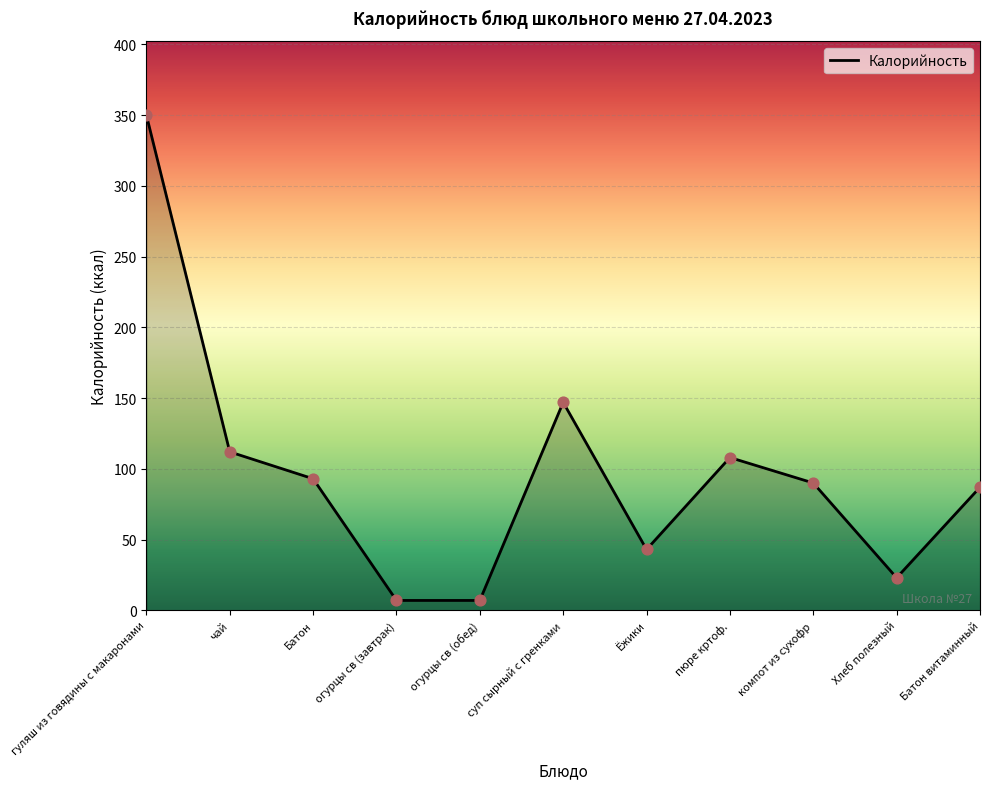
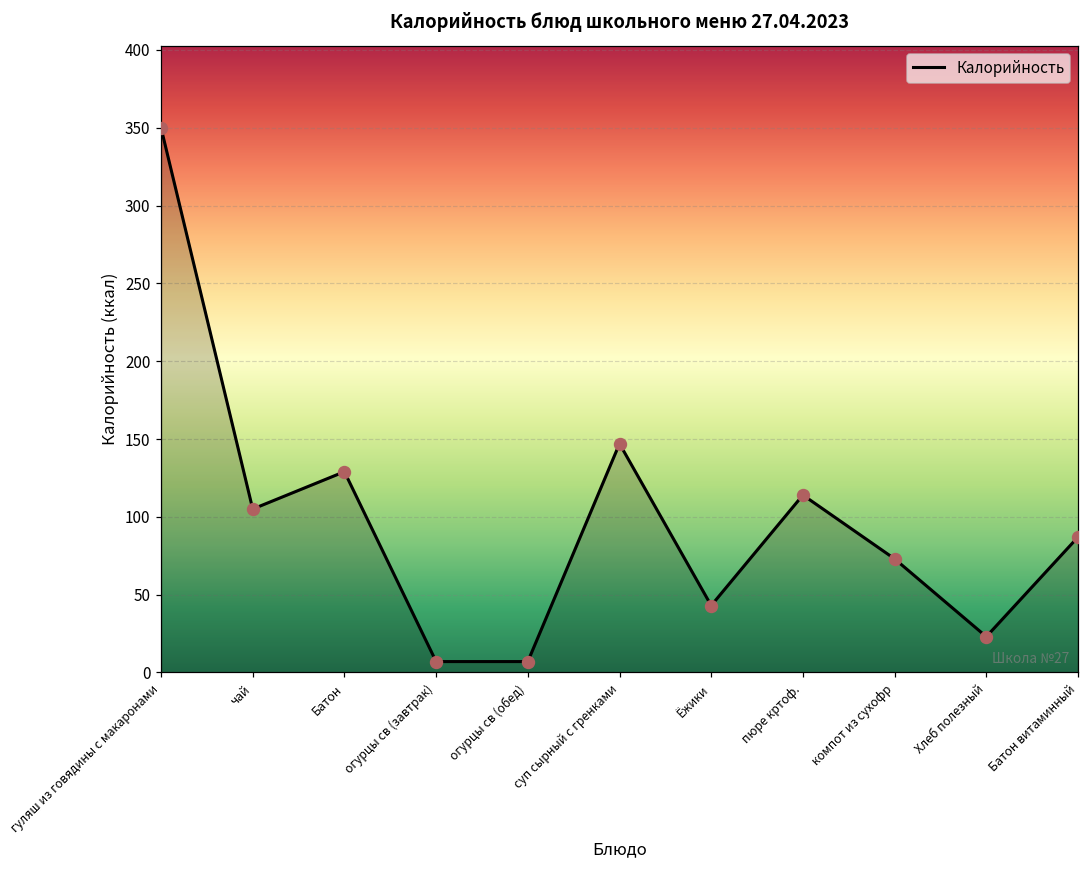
  {
    "гуляш из говядины с макаронами": 350,
-   "чай": 112,
-   "Батон": 93,
+   "чай": 105,
+   "Батон": 129,
    "огурцы св (завтрак)": 7,
    "огурцы св (обед)": 7,
    "суп сырный с гренками": 147,
    "Ёжики": 43,
-   "пюре кртоф.": 108,
-   "компот из сухофр": 90,
+   "пюре кртоф.": 114,
+   "компот из сухофр": 73,
    "Батон витаминный": 87
  }
